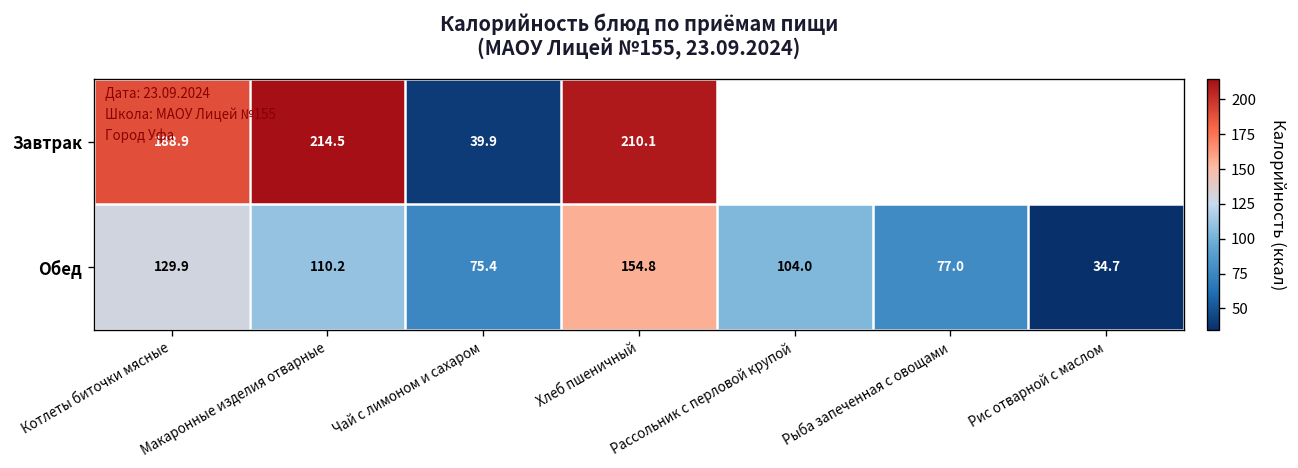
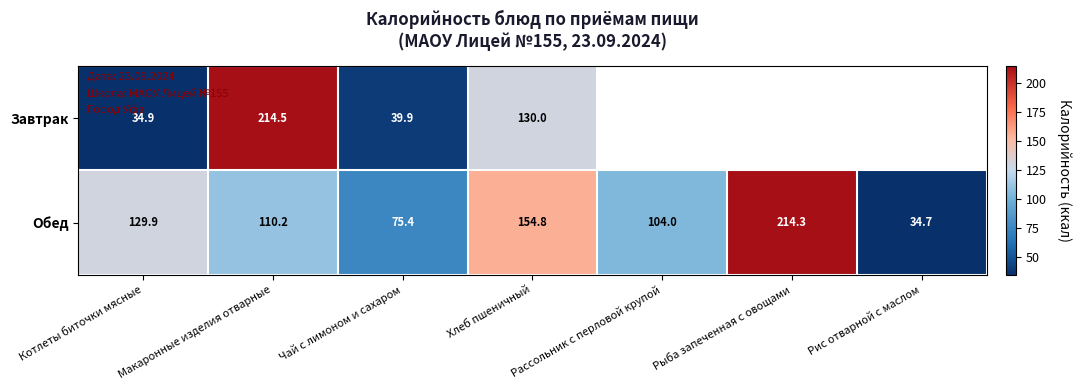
  {
    "Завтрак": {
-     "Котлеты биточки мясные": 188.9,
+     "Котлеты биточки мясные": 34.9,
      "Макаронные изделия отварные": 214.5,
      "Чай с лимоном и сахаром": 39.9,
-     "Хлеб пшеничный": 210.1
+     "Хлеб пшеничный": 130.0
    },
    "Обед": {
      "Котлеты биточки мясные": 129.9,
      "Макаронные изделия отварные": 110.2,
      "Чай с лимоном и сахаром": 75.4,
      "Хлеб пшеничный": 154.8,
      "Рассольник с перловой крупой": 104.0,
-     "Рыба запеченная с овощами": 77.0,
+     "Рыба запеченная с овощами": 214.3,
      "Рис отварной с маслом": 34.7
    }
  }
